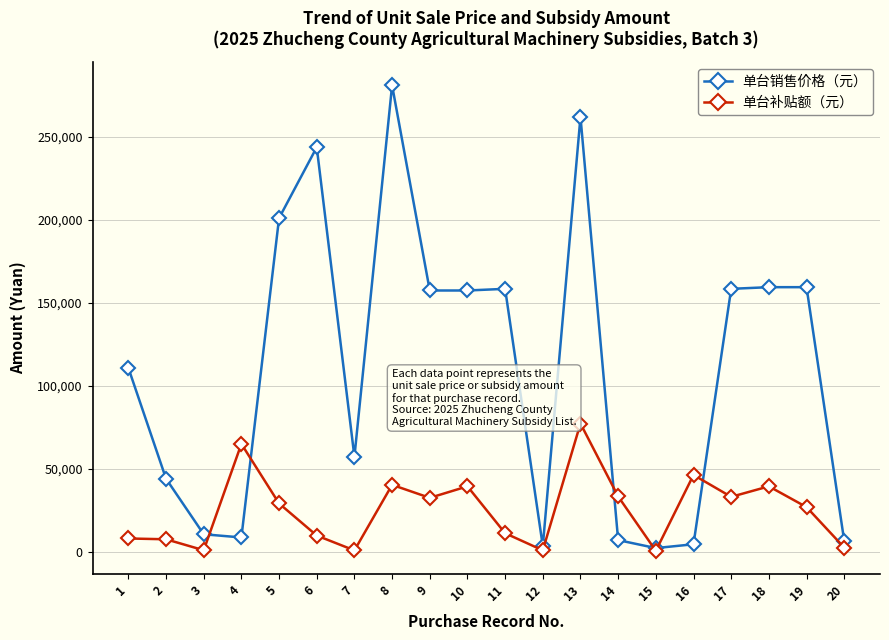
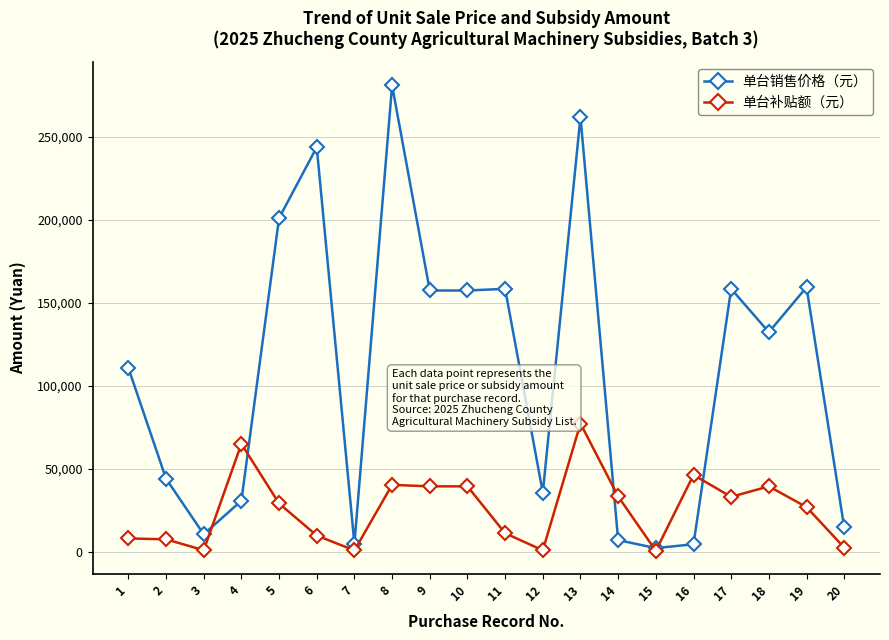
  {
    "单台销售价格（元）": {
      "1": "111,000",
      "2": "44,000",
      "3": "11,000",
-     "4": "9,000",
+     "4": "31,000",
      "5": "201,000",
      "6": "244,000",
-     "7": "57,000",
+     "7": "5,000",
      "8": "281,000",
      "9": "157,000",
      "10": "157,000",
      "11": "158,000",
-     "12": "3,000",
+     "12": "36,000",
      "13": "262,000",
      "14": "7,000",
      "15": "2,000",
      "16": "5,000",
      "17": "158,000",
-     "18": "159,000",
+     "18": "132,000",
      "19": "159,000",
-     "20": "7,000"
+     "20": "15,000"
    },
    "单台补贴额（元）": {
      "1": "8,000",
      "2": "8,000",
      "3": "1,000",
      "4": "65,000",
      "5": "29,000",
      "6": "10,000",
      "7": "1,000",
      "8": "40,000",
-     "9": "32,000",
+     "9": "39,000",
      "10": "39,000",
      "11": "11,000",
      "12": "1,000",
      "14": "33,000",
      "15": "1,000",
      "16": "46,000",
      "17": "33,000",
      "18": "39,000",
      "19": "27,000",
      "20": "3,000"
    }
  }
